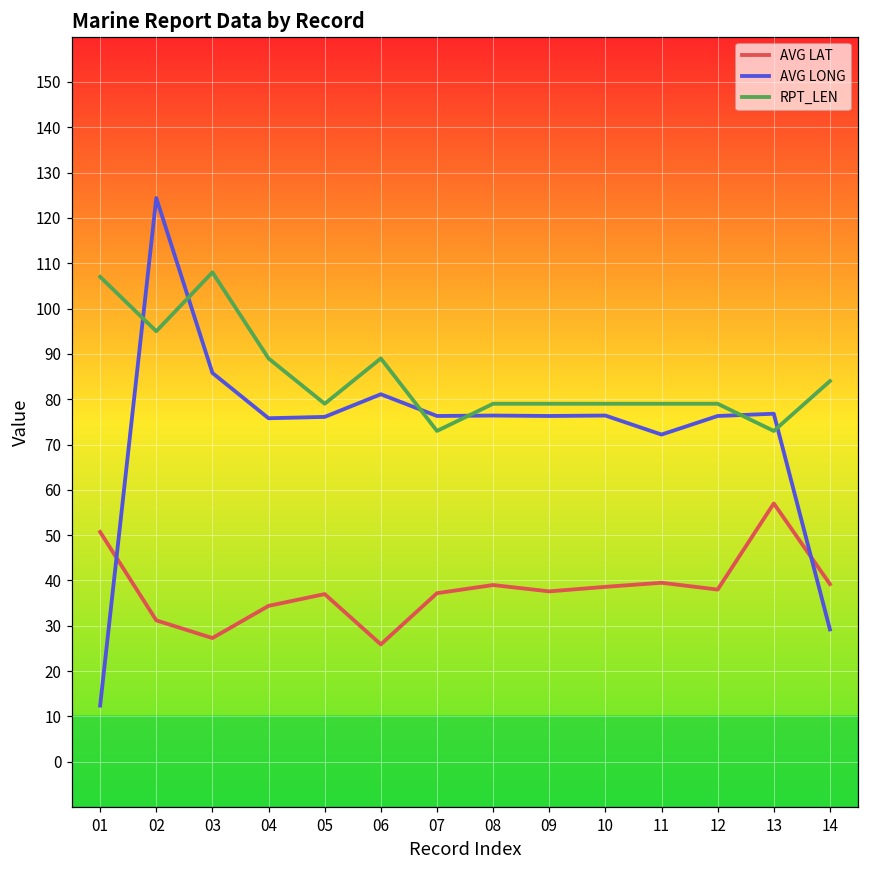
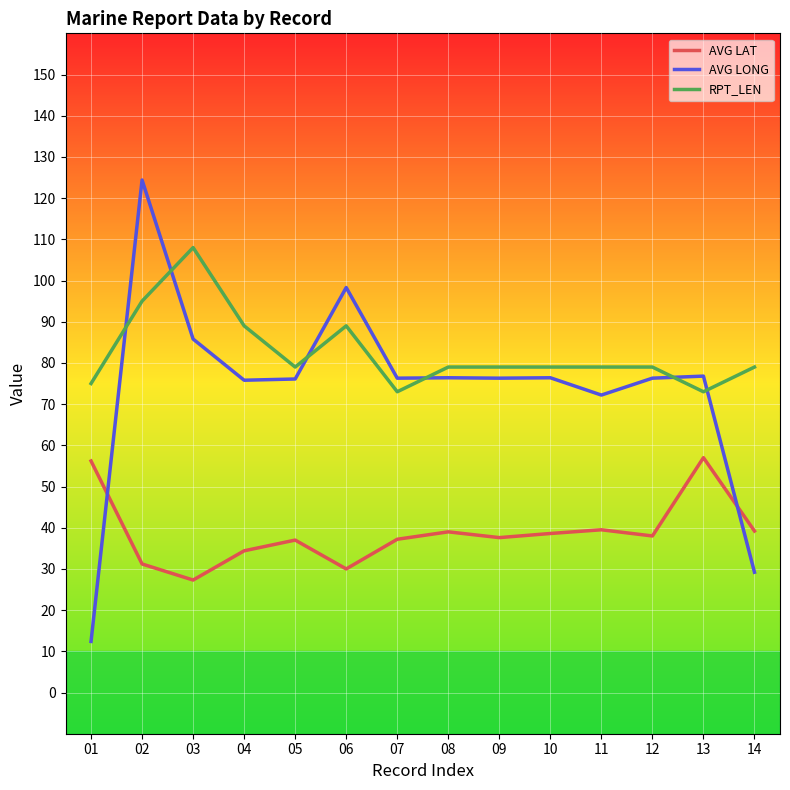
  {
    "AVG LAT": {
-     "01": 51,
+     "01": 56,
      "02": 31,
      "03": 27,
      "04": 34,
      "05": 37,
-     "06": 26,
+     "06": 30,
      "07": 37,
      "08": 39,
      "09": 38,
      "10": 39,
      "11": 40,
      "12": 38,
      "13": 57,
      "14": 39
    },
    "AVG LONG": {
      "01": 12,
      "02": 124,
      "03": 86,
      "04": 76,
      "05": 76,
-     "06": 81,
+     "06": 98,
      "07": 76,
      "08": 76,
      "09": 76,
      "10": 76,
      "11": 72,
      "12": 76,
      "13": 77,
      "14": 29
    },
    "RPT_LEN": {
-     "01": 107,
+     "01": 75,
      "02": 95,
      "03": 108,
      "04": 89,
      "05": 79,
      "06": 89,
      "07": 73,
      "08": 79,
      "09": 79,
      "10": 79,
      "11": 79,
      "12": 79,
      "13": 73,
-     "14": 84
+     "14": 79
    }
  }
